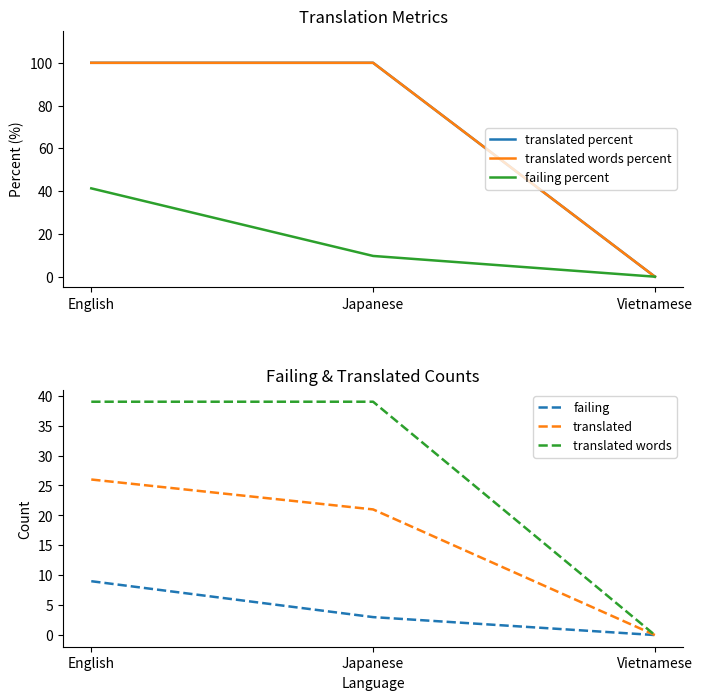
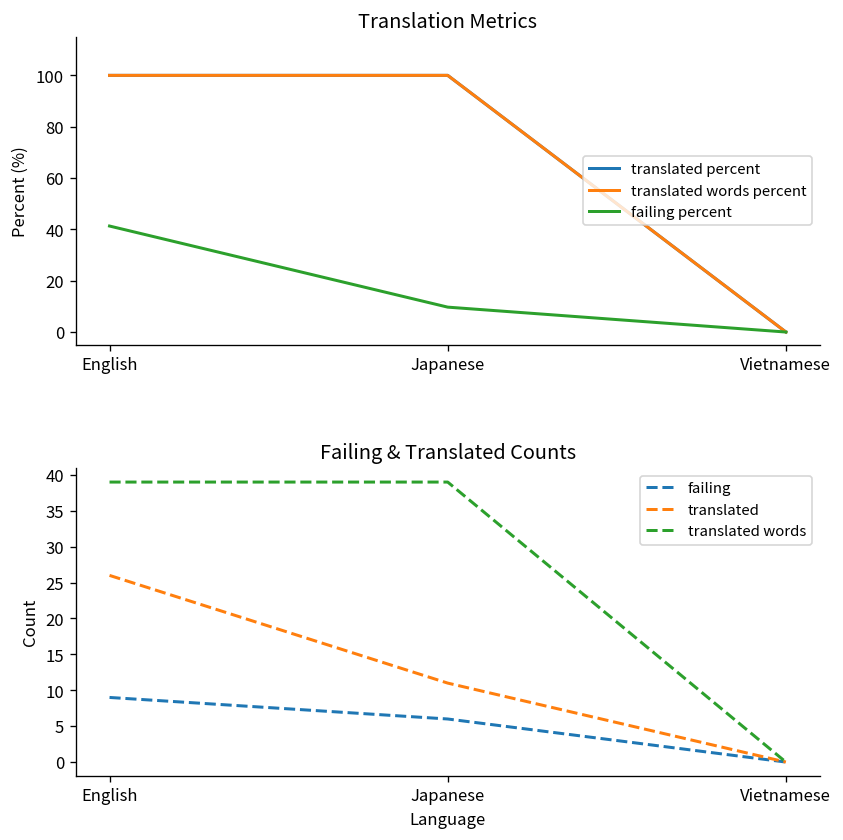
  {
    "Translation Metrics": {
      "translated words percent": {
        "English": 100,
        "Japanese": 100
      },
      "failing percent": {
        "English": 41,
        "Japanese": 10
      }
    },
    "Failing & Translated Counts": {
      "failing": {
        "English": 9,
-       "Japanese": 3
+       "Japanese": 6
      },
      "translated": {
        "English": 26,
-       "Japanese": 21
+       "Japanese": 11
      },
      "translated words": {
        "English": 39,
        "Japanese": 39
      }
    }
  }
